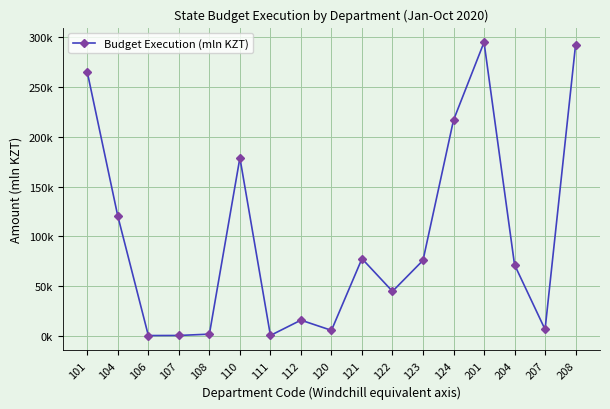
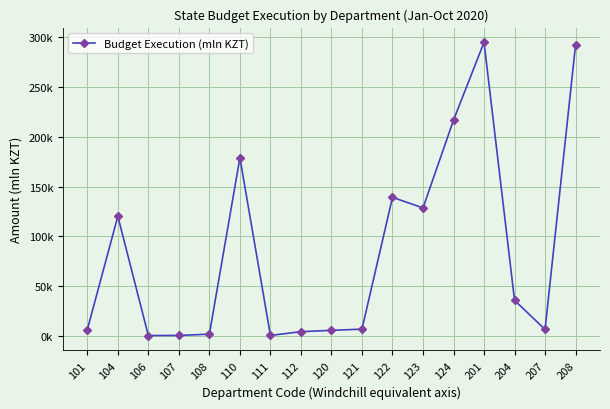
  {
-   "101": 260000,
+   "101": 10000,
    "104": 120000,
    "106": 0,
    "107": 0,
    "108": 0,
    "110": 180000,
    "111": 0,
-   "112": 20000,
+   "112": 0,
    "120": 10000,
-   "121": 80000,
-   "122": 40000,
-   "123": 80000,
+   "121": 10000,
+   "122": 140000,
+   "123": 130000,
    "124": 220000,
    "201": 300000,
-   "204": 70000,
+   "204": 40000,
    "207": 10000,
    "208": 290000
  }
